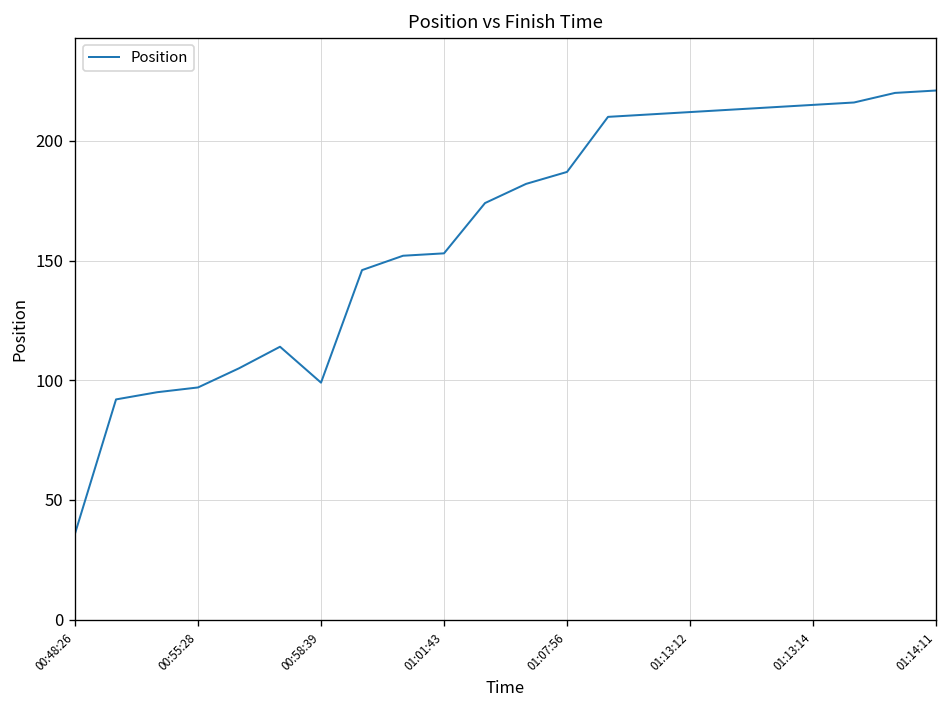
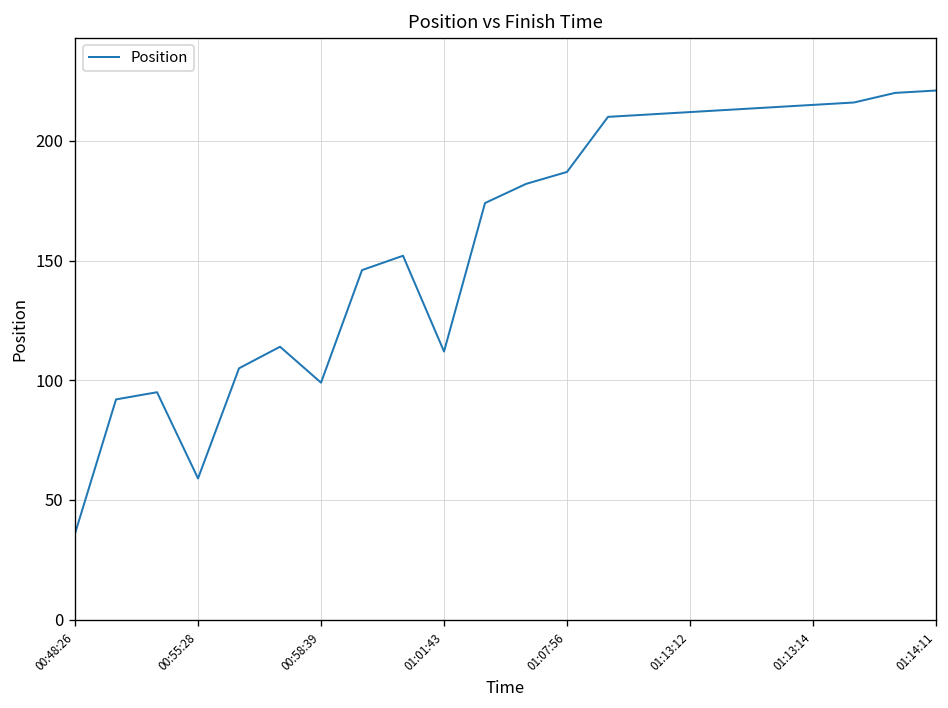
  {
    "00:48:26": 36,
-   "00:55:28": 97,
+   "00:55:28": 59,
    "00:58:39": 99,
-   "01:01:43": 153,
+   "01:01:43": 112,
    "01:07:56": 187,
    "01:13:12": 212
  }
